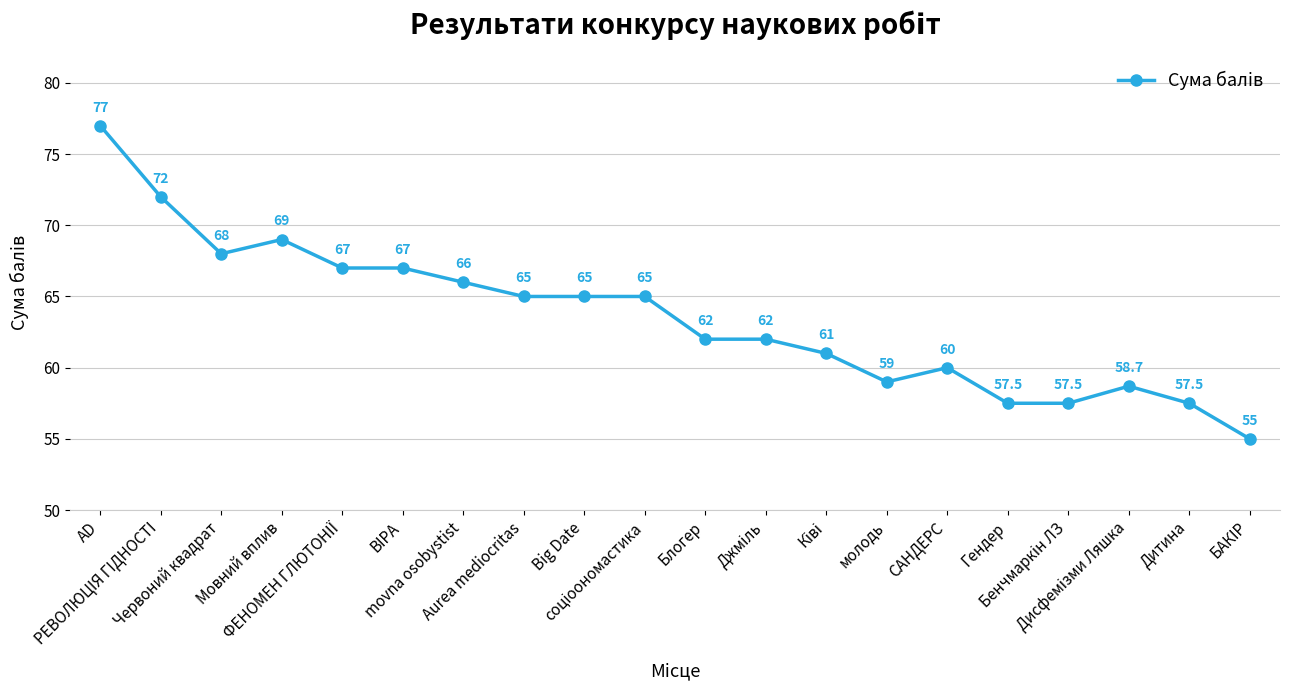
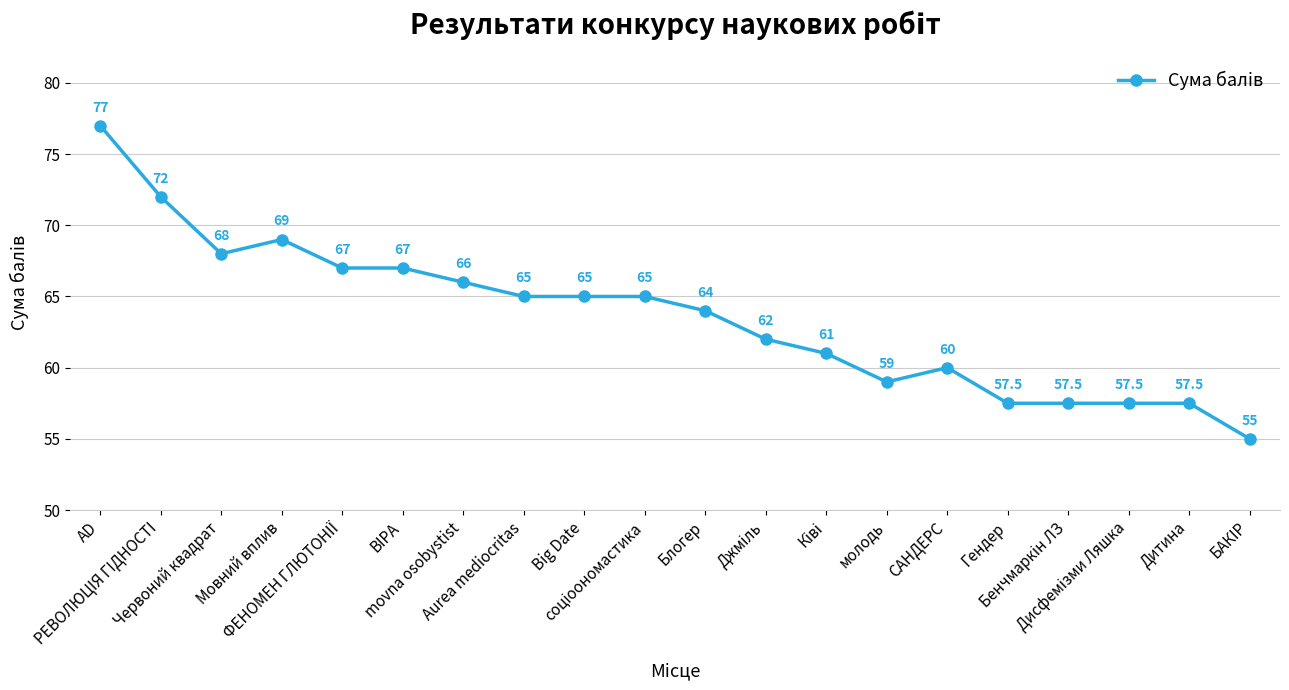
  {
    "AD": 77,
    "РЕВОЛЮЦІЯ ГІДНОСТІ": 72,
    "Червоний квадрат": 68,
    "Мовний вплив": 69,
    "ФЕНОМЕН ГЛЮТОНІЇ": 67,
    "ВІРА": 67,
    "movna osobystist": 66,
    "Aurea mediocritas": 65,
    "Big Date": 65,
    "соціоономастика": 65,
-   "Блогер": 62,
+   "Блогер": 64,
    "Джміль": 62,
    "Ківі": 61,
    "молодь": 59,
    "САНДЕРС": 60,
    "Гендер": 57.5,
    "Бенчмаркін ЛЗ": 57.5,
-   "Дисфемізми Ляшка": 58.7,
+   "Дисфемізми Ляшка": 57.5,
    "Дитина": 57.5,
    "БАКІР": 55
  }
